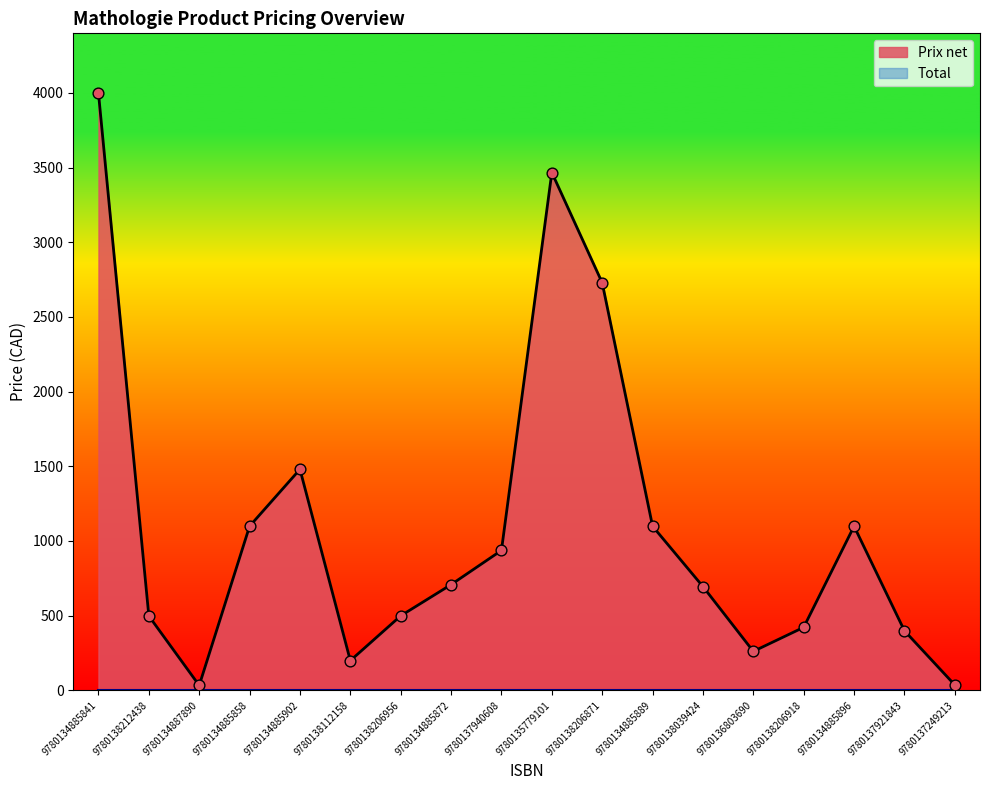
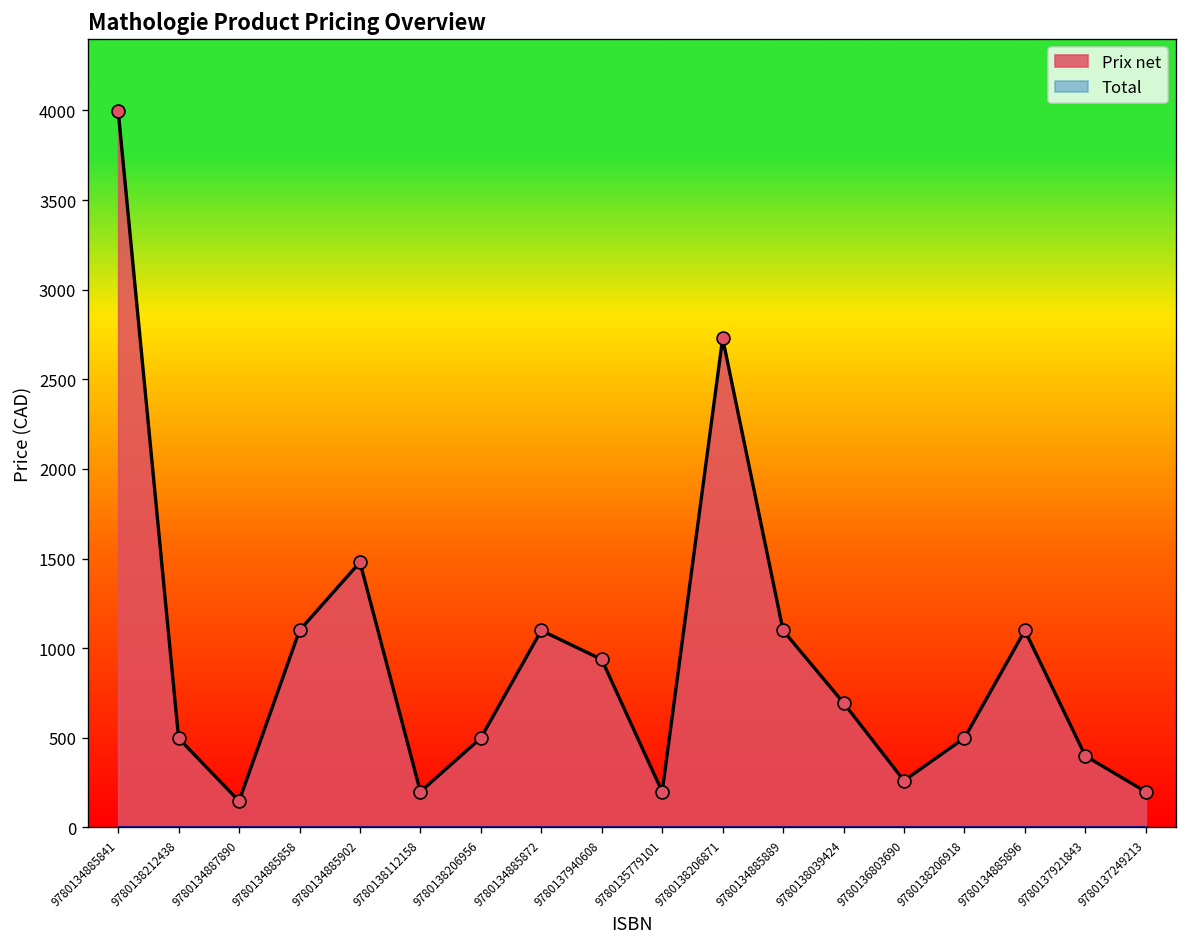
  {
    "Prix net": {
      "9780134885841": 4000,
      "9780138212438": 500,
-     "9780134887890": 30,
+     "9780134887890": 150,
      "9780134885858": 1100,
      "9780134885902": 1480,
      "9780138112158": 200,
      "9780138206956": 500,
-     "9780134885872": 710,
+     "9780134885872": 1100,
      "9780137940608": 940,
-     "9780135779101": 3470,
+     "9780135779101": 200,
      "9780138206871": 2730,
      "9780134885889": 1100,
      "9780138039424": 700,
      "9780136803690": 260,
-     "9780138206918": 420,
+     "9780138206918": 500,
      "9780134885896": 1100,
      "9780137921843": 400,
-     "9780137249213": 40
+     "9780137249213": 200
    },
    "Total": {
      "9780134885841": 0,
      "9780138212438": 0,
      "9780134887890": 0,
      "9780134885858": 0,
      "9780134885902": 0,
      "9780138112158": 0,
      "9780138206956": 0,
      "9780134885872": 0,
      "9780137940608": 0,
      "9780135779101": 0,
      "9780138206871": 0,
      "9780134885889": 0,
      "9780138039424": 0,
      "9780136803690": 0,
      "9780138206918": 0,
      "9780134885896": 0,
      "9780137921843": 0,
      "9780137249213": 0
    }
  }
